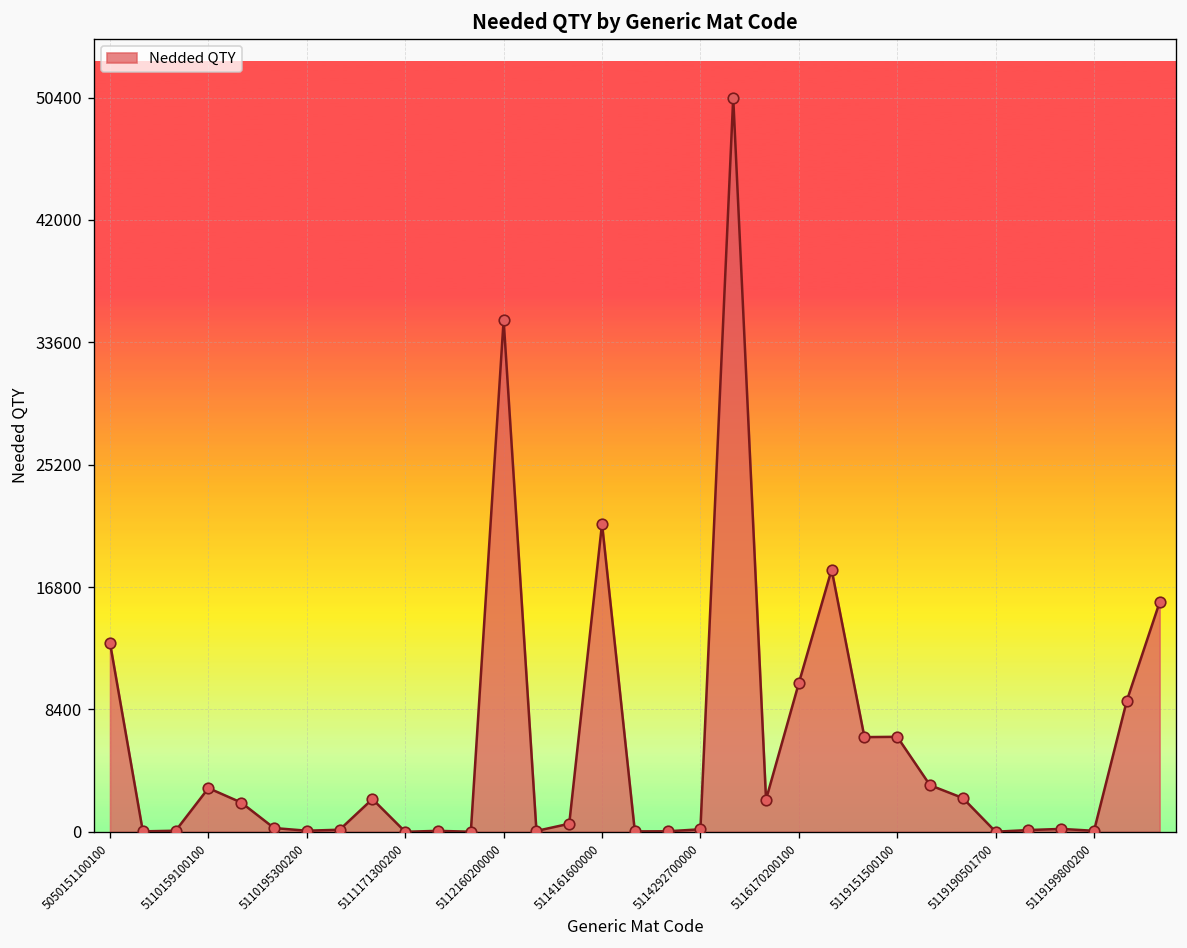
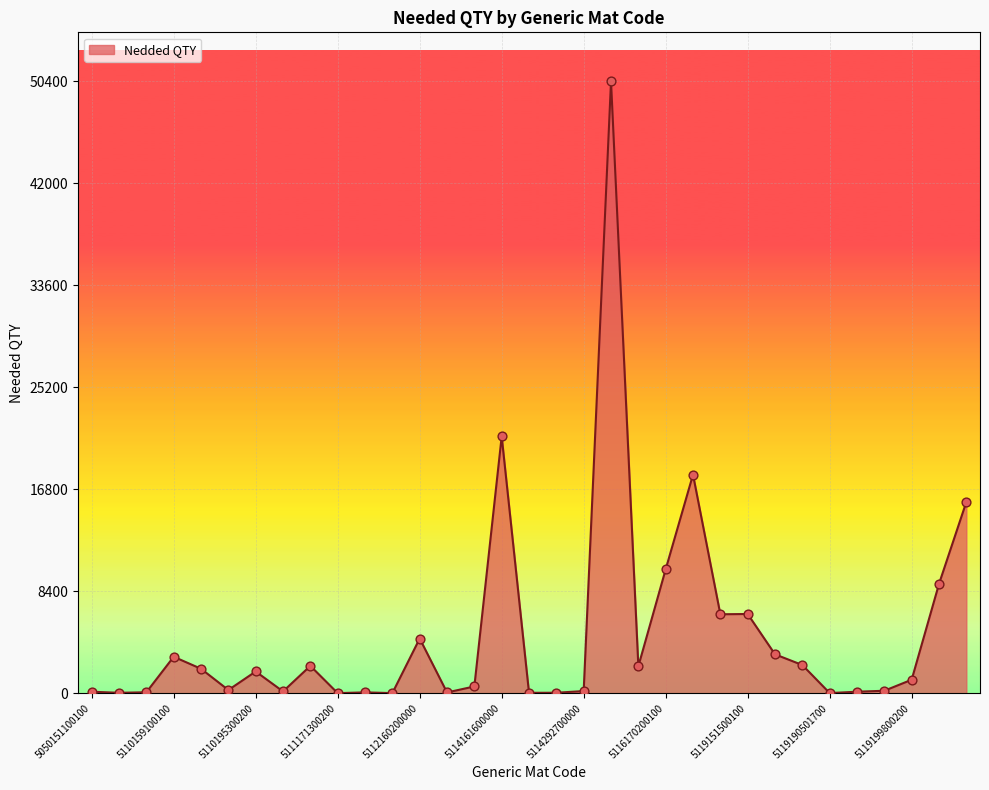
  {
-   "5050151100100": 13000,
+   "5050151100100": 100,
    "5110159100100": 3000,
-   "5110195300200": 100,
+   "5110195300200": 1800,
    "5111171300200": 0,
-   "5112160200000": 35100,
+   "5112160200000": 4500,
    "5114161600000": 21100,
    "5114292700000": 200,
    "5116170200100": 10200,
    "5119151500100": 6500,
    "5119190501700": 0,
-   "5119199800200": 100
+   "5119199800200": 1100
  }
